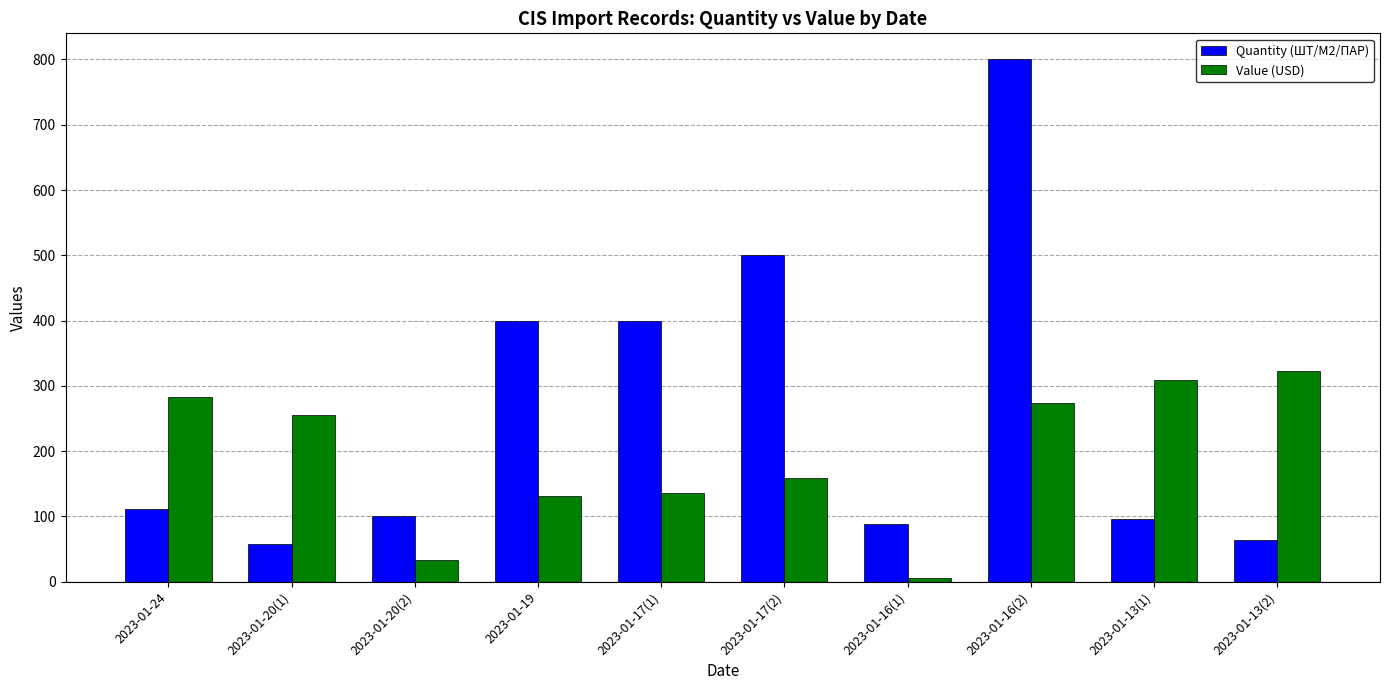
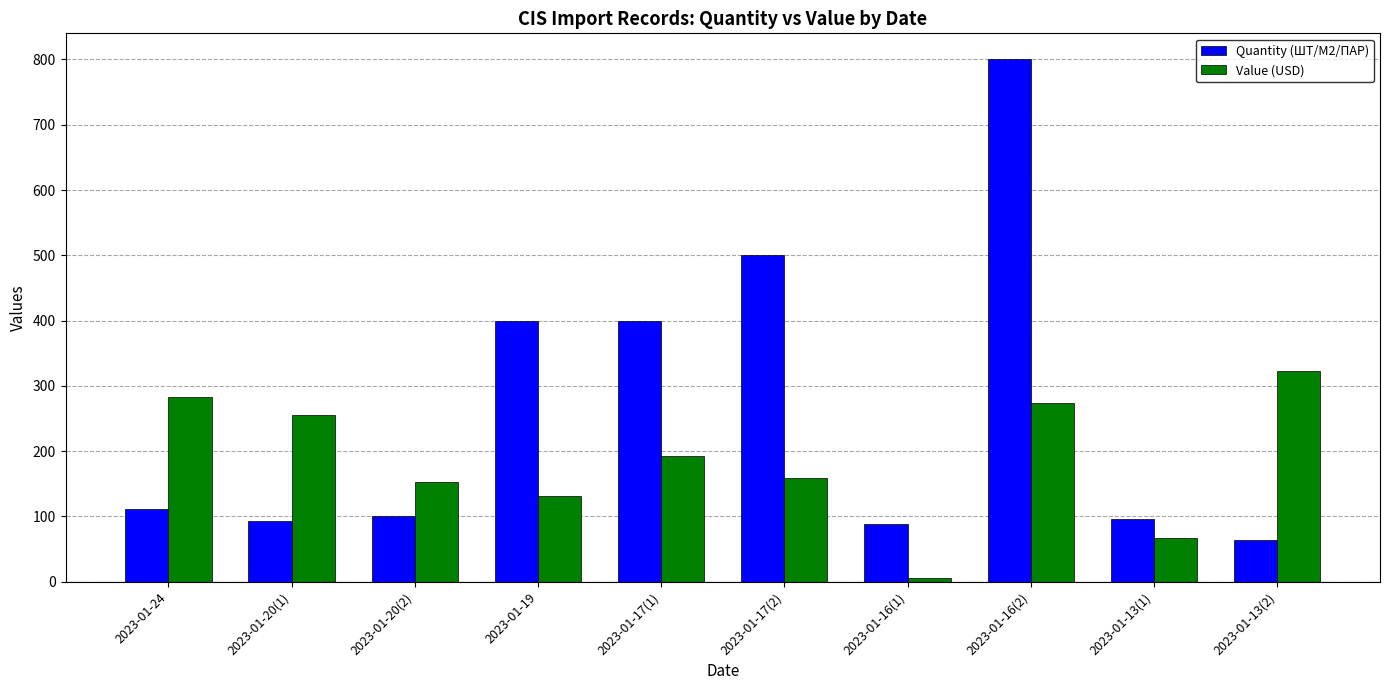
  {
    "Quantity (ШТ/М2/ПАР)": {
      "2023-01-24": 110,
-     "2023-01-20(1)": 60,
+     "2023-01-20(1)": 90,
      "2023-01-20(2)": 100,
      "2023-01-19": 400,
      "2023-01-17(1)": 400,
      "2023-01-17(2)": 500,
      "2023-01-16(1)": 90,
      "2023-01-16(2)": 800,
      "2023-01-13(1)": 100,
      "2023-01-13(2)": 60
    },
    "Value (USD)": {
      "2023-01-24": 280,
      "2023-01-20(1)": 250,
-     "2023-01-20(2)": 30,
+     "2023-01-20(2)": 150,
      "2023-01-19": 130,
-     "2023-01-17(1)": 140,
+     "2023-01-17(1)": 190,
      "2023-01-17(2)": 160,
      "2023-01-16(1)": 10,
      "2023-01-16(2)": 270,
-     "2023-01-13(1)": 310,
+     "2023-01-13(1)": 70,
      "2023-01-13(2)": 320
    }
  }
